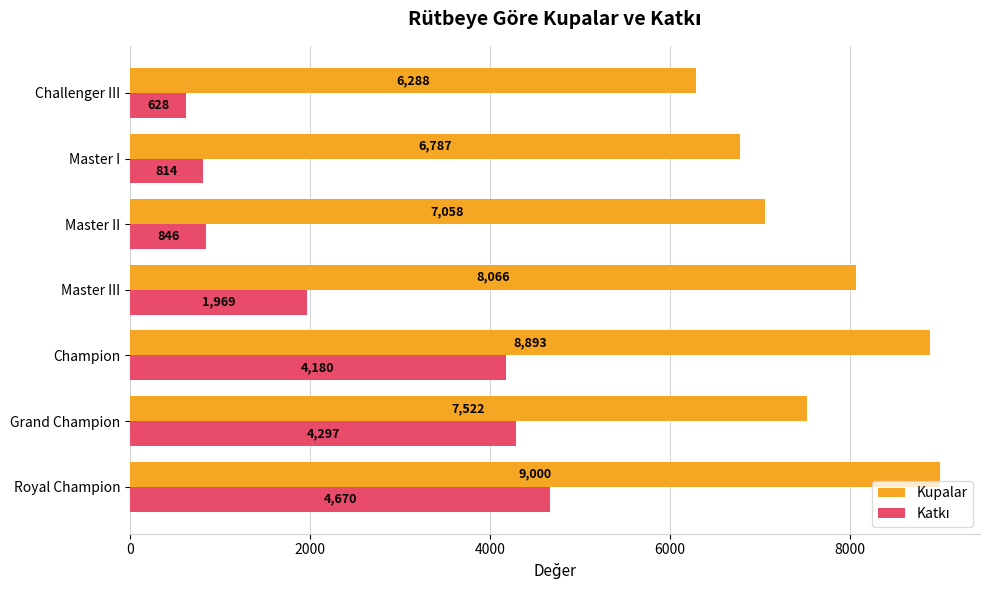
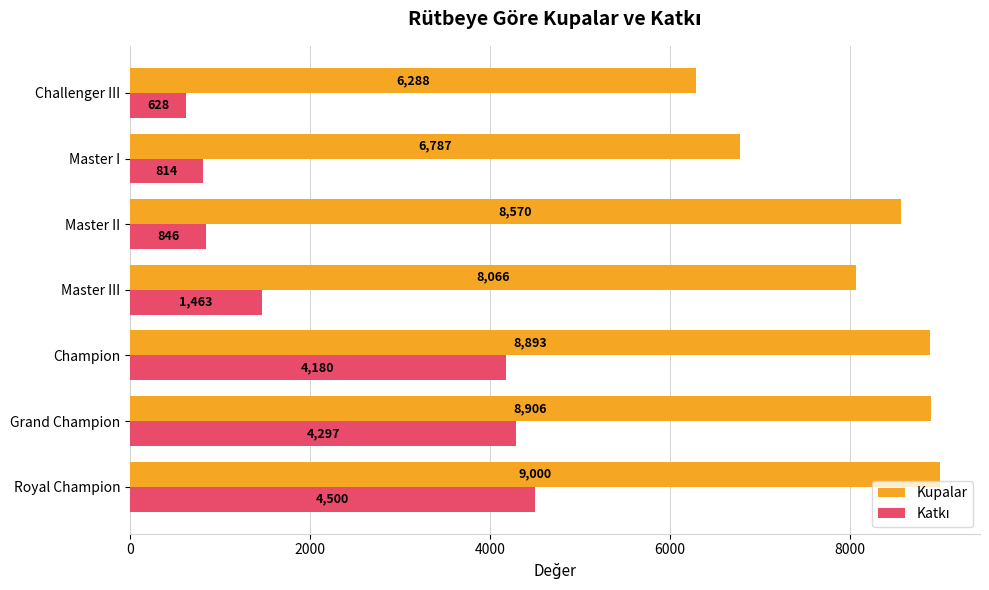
  {
    "Kupalar": {
      "Challenger III": "6,288",
      "Master I": "6,787",
-     "Master II": "7,058",
+     "Master II": "8,570",
      "Master III": "8,066",
      "Champion": "8,893",
-     "Grand Champion": "7,522",
+     "Grand Champion": "8,906",
      "Royal Champion": "9,000"
    },
    "Katkı": {
      "Challenger III": "628",
      "Master I": "814",
      "Master II": "846",
-     "Master III": "1,969",
+     "Master III": "1,463",
      "Champion": "4,180",
      "Grand Champion": "4,297",
-     "Royal Champion": "4,670"
+     "Royal Champion": "4,500"
    }
  }
